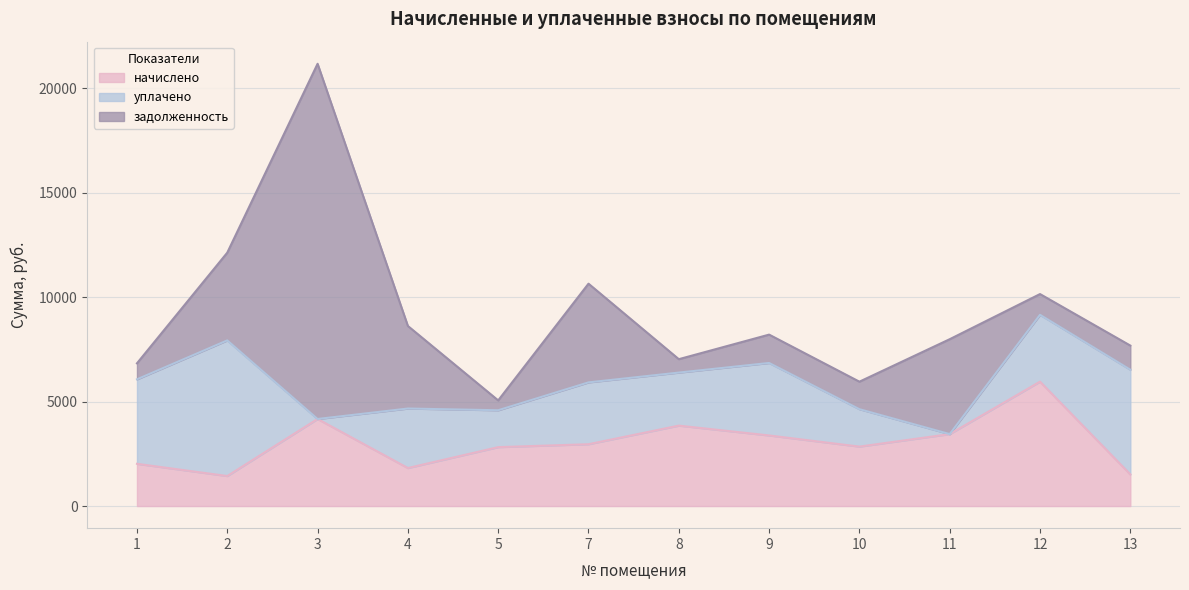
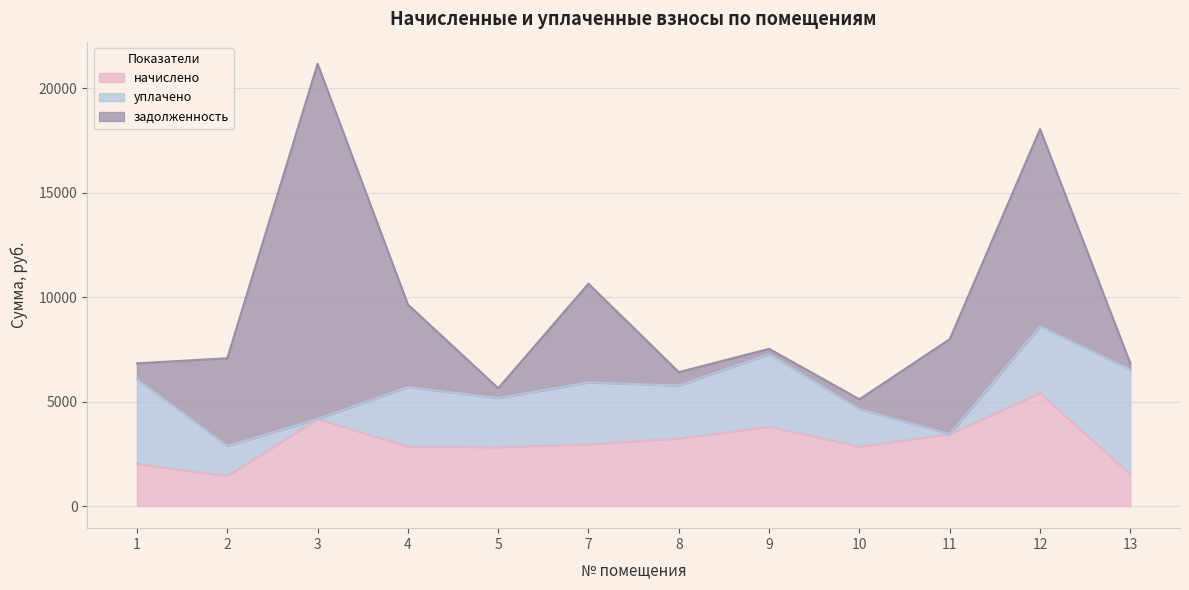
  {
    "начислено": {
      "1": 2000,
      "2": 1400,
-     "4": 1800,
+     "4": 2800,
      "5": 2800,
      "7": 3000,
-     "8": 3900,
-     "9": 3400,
+     "8": 3200,
+     "9": 3800,
      "10": 2800,
-     "12": 6000,
+     "12": 5400,
      "13": 1500
    },
    "уплачено": {
      "1": 4000,
-     "2": 6500,
+     "2": 1400,
      "4": 2800,
-     "5": 1800,
+     "5": 2400,
      "7": 3000,
      "8": 2500,
      "9": 3500,
      "10": 1800,
      "12": 3200,
      "13": 5000
    },
    "задолженность": {
      "1": 800,
      "2": 4200,
      "3": 17000,
      "4": 4000,
      "5": 500,
      "7": 4700,
      "8": 600,
-     "9": 1400,
-     "10": 1300,
+     "9": 300,
+     "10": 500,
      "11": 4500,
-     "12": 1000,
-     "13": 1200
+     "12": 9400,
+     "13": 300
    }
  }
